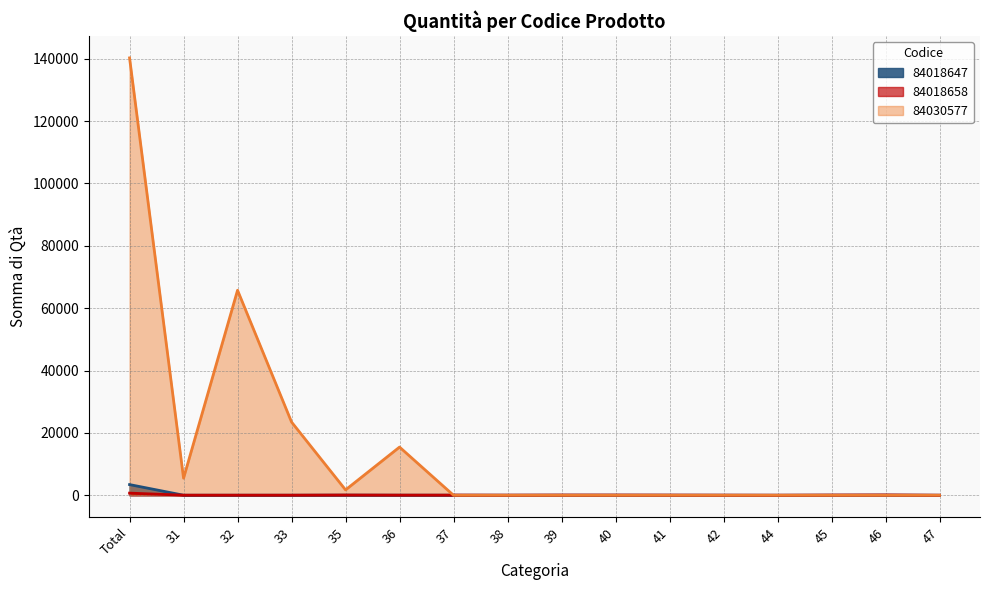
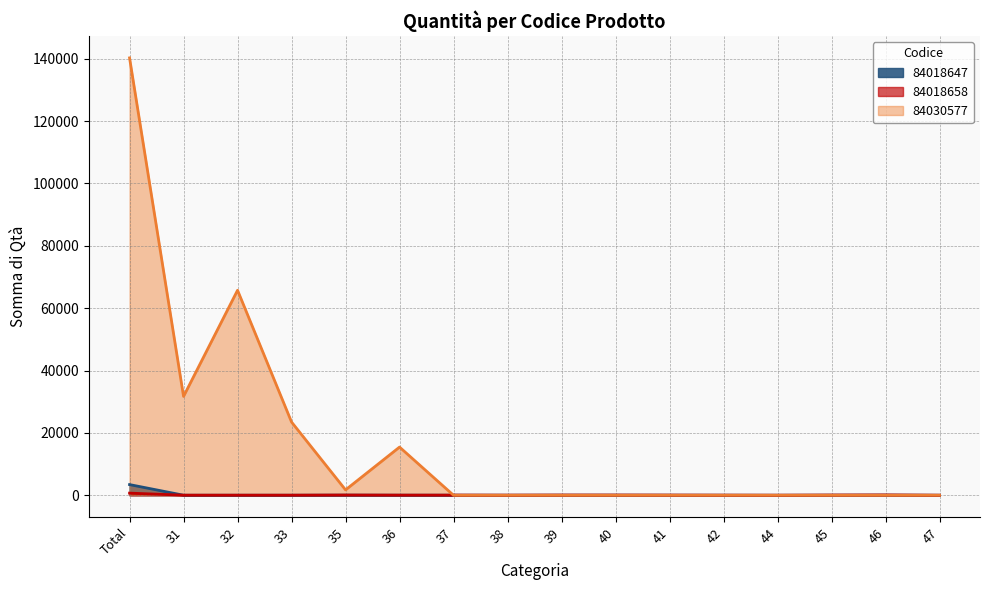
  {
    "84018647": {
      "Total": 3000
    },
    "84018658": {
      "Total": 1000
    },
    "84030577": {
      "Total": 140000,
-     "31": 5000,
+     "31": 32000,
      "32": 66000,
      "33": 23000,
      "35": 2000,
      "36": 15000
    }
  }
